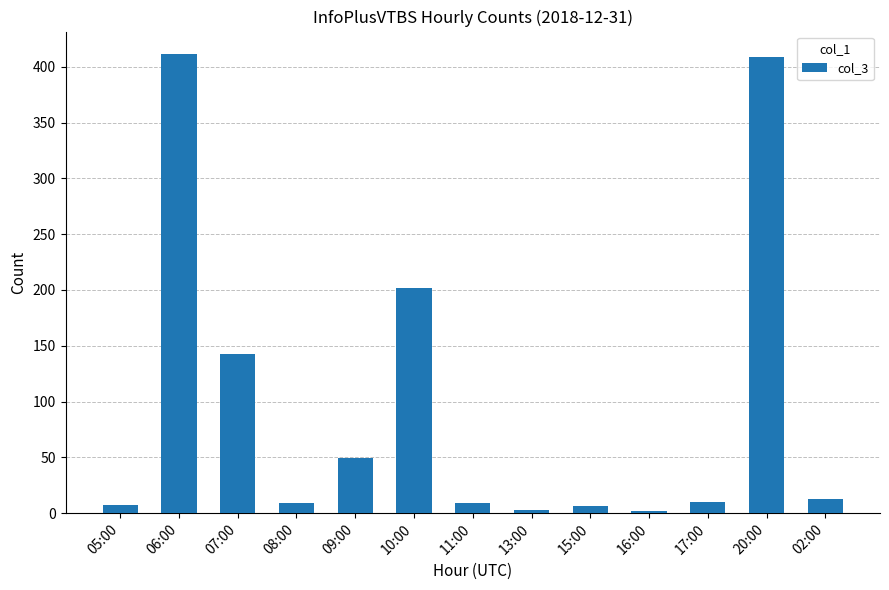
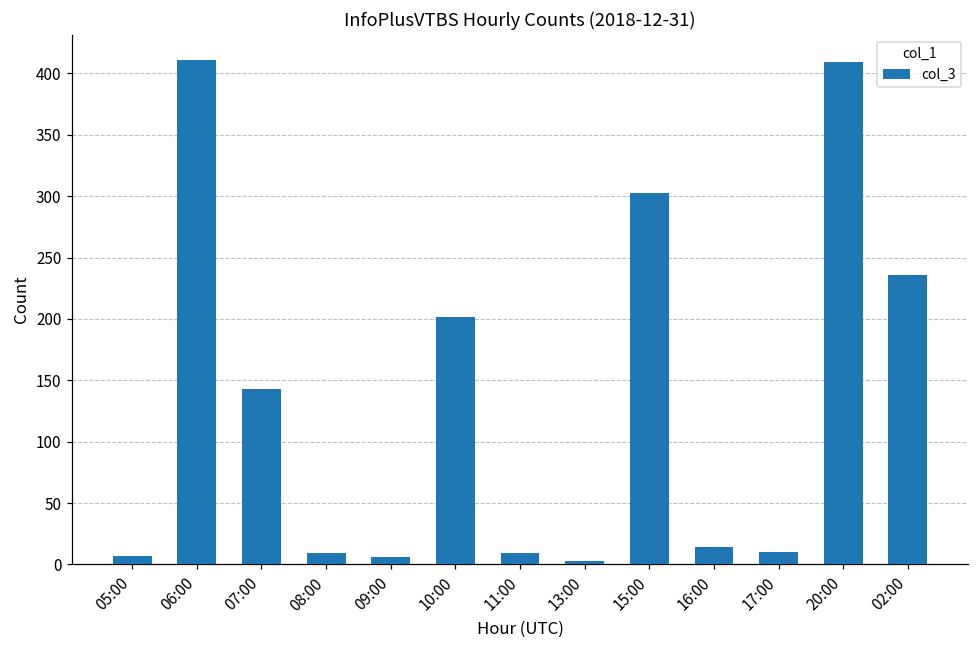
  {
    "05:00": 7,
    "06:00": 411,
    "07:00": 143,
    "08:00": 9,
-   "09:00": 49,
+   "09:00": 6,
    "10:00": 202,
    "11:00": 9,
    "13:00": 3,
-   "15:00": 6,
-   "16:00": 2,
+   "15:00": 303,
+   "16:00": 14,
    "17:00": 10,
    "20:00": 409,
-   "02:00": 13
+   "02:00": 236
  }
